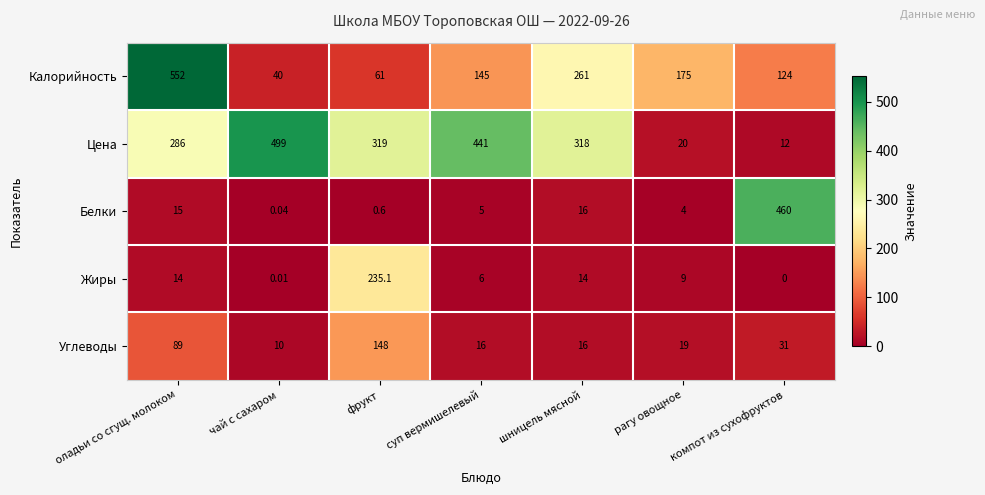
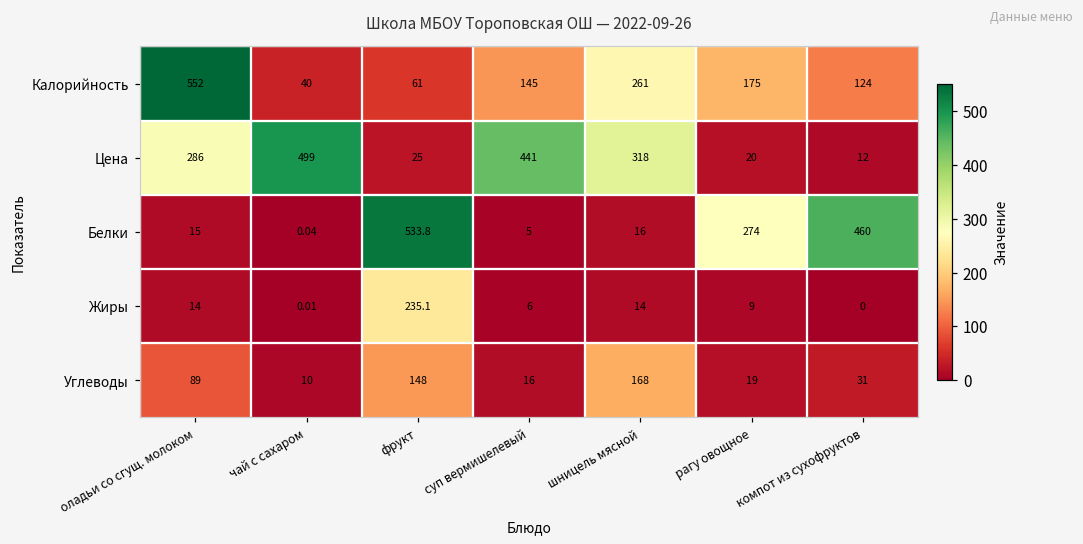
  {
    "Калорийность": {
      "оладьи со сгущ. молоком": 552,
      "чай с сахаром": 40,
      "фрукт": 61,
      "суп вермишелевый": 145,
      "шницель мясной": 261,
      "рагу овощное": 175,
      "компот из сухофруктов": 124
    },
    "Цена": {
      "оладьи со сгущ. молоком": 286,
      "чай с сахаром": 499,
-     "фрукт": 319,
+     "фрукт": 25,
      "суп вермишелевый": 441,
      "шницель мясной": 318,
      "рагу овощное": 20,
      "компот из сухофруктов": 12
    },
    "Белки": {
      "оладьи со сгущ. молоком": 15,
      "чай с сахаром": 0.04,
-     "фрукт": 0.6,
+     "фрукт": 533.8,
      "суп вермишелевый": 5,
      "шницель мясной": 16,
-     "рагу овощное": 4,
+     "рагу овощное": 274,
      "компот из сухофруктов": 460
    },
    "Жиры": {
      "оладьи со сгущ. молоком": 14,
      "чай с сахаром": 0.01,
      "фрукт": 235.1,
      "суп вермишелевый": 6,
      "шницель мясной": 14,
      "рагу овощное": 9,
      "компот из сухофруктов": 0
    },
    "Углеводы": {
      "оладьи со сгущ. молоком": 89,
      "чай с сахаром": 10,
      "фрукт": 148,
      "суп вермишелевый": 16,
-     "шницель мясной": 16,
+     "шницель мясной": 168,
      "рагу овощное": 19,
      "компот из сухофруктов": 31
    }
  }
